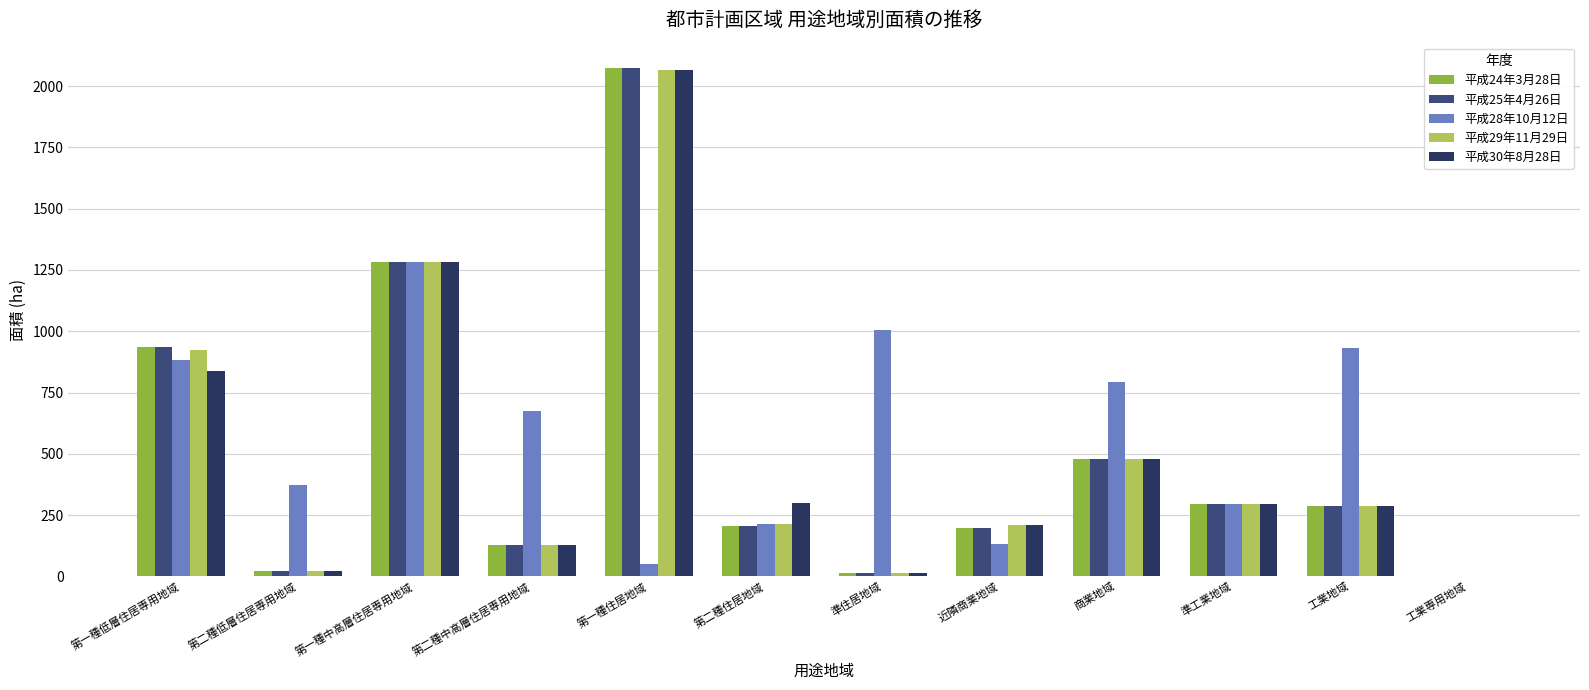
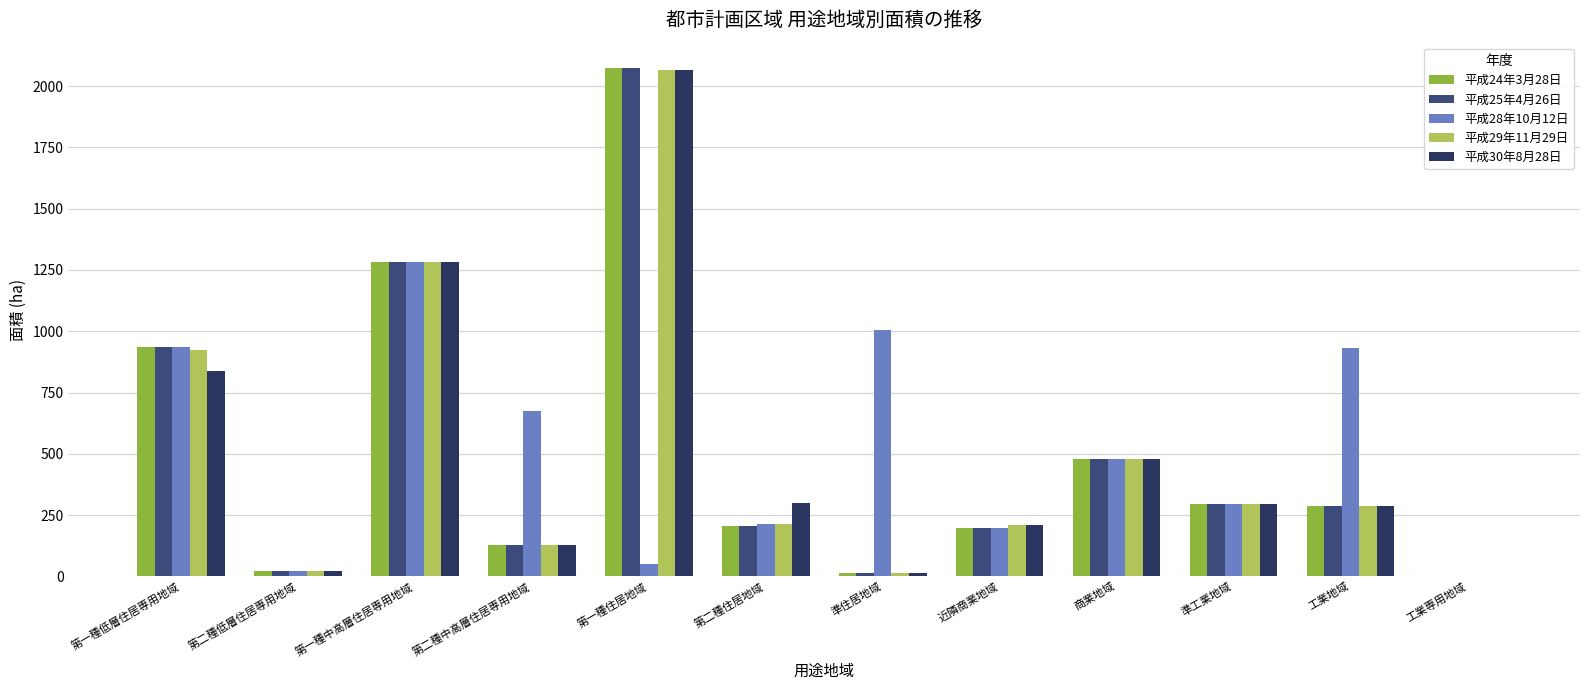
  {
    "平成28年10月12日": {
-     "第一種低層住居専用地域": 880,
-     "第二種低層住居専用地域": 370,
+     "第一種低層住居専用地域": 940,
+     "第二種低層住居専用地域": 20,
      "第一種中高層住居専用地域": 1280,
      "第二種中高層住居専用地域": 670,
      "第一種住居地域": 50,
      "第二種住居地域": 210,
      "準住居地域": 1000,
-     "近隣商業地域": 130,
-     "商業地域": 790,
+     "近隣商業地域": 200,
+     "商業地域": 480,
      "準工業地域": 300,
      "工業地域": 930
    }
  }
